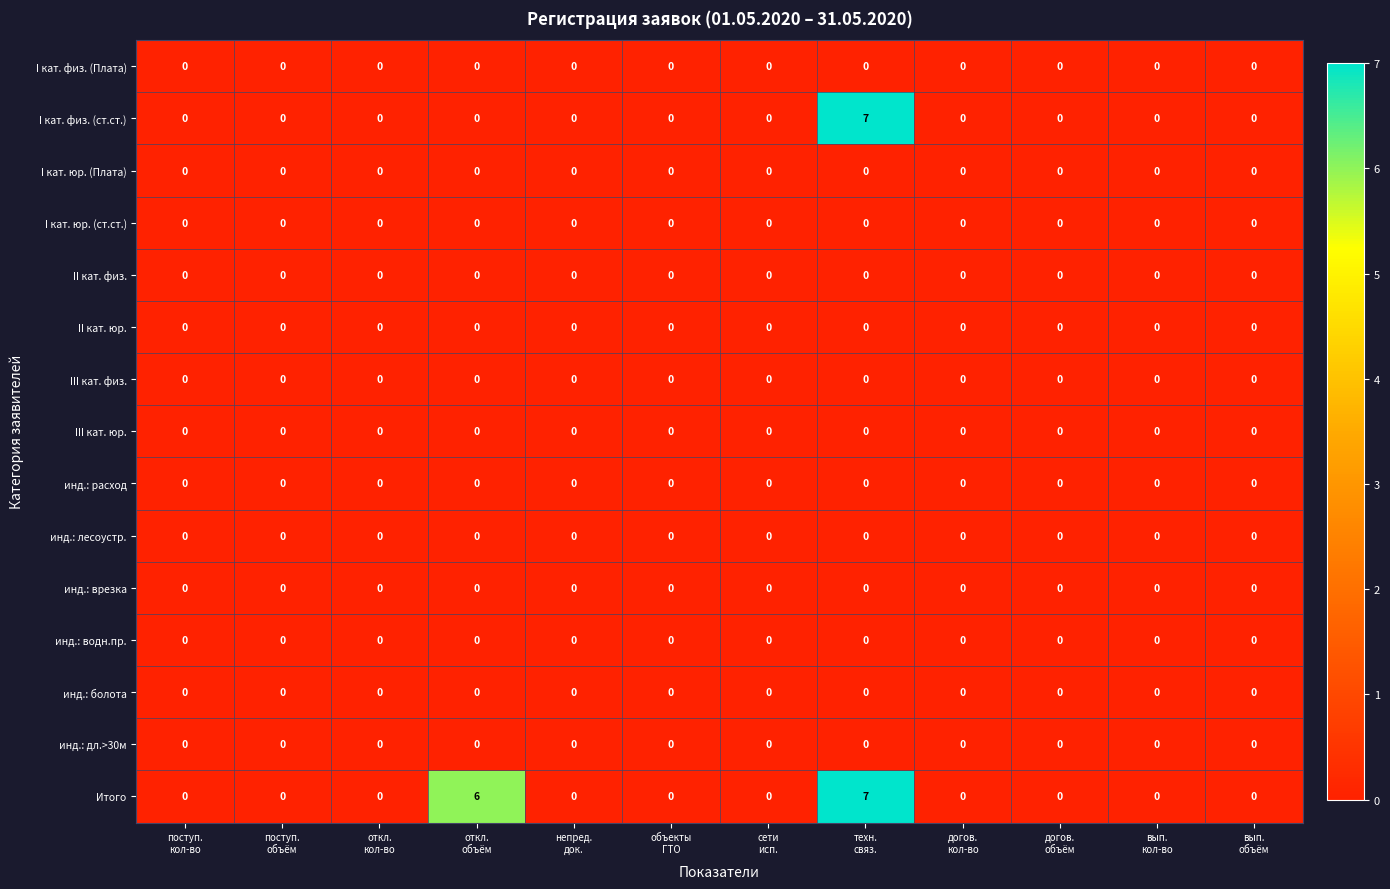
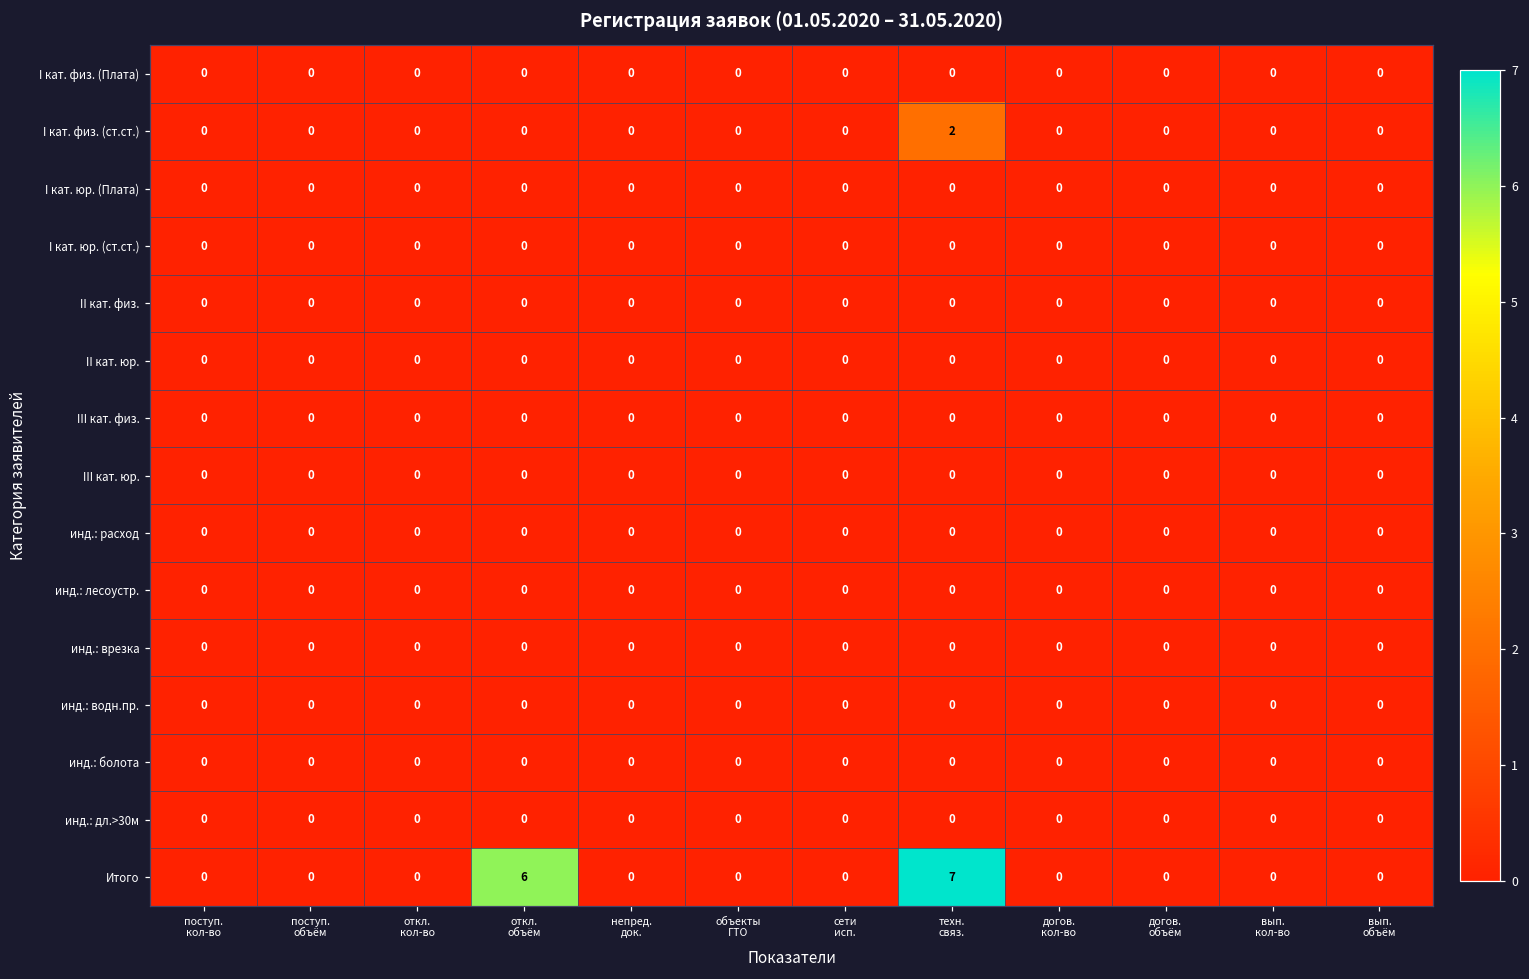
  {
    "I кат. физ. (Плата)": {
      "поступ. кол-во": 0,
      "поступ. объём": 0,
      "откл. кол-во": 0,
      "откл. объём": 0,
      "непред. док.": 0,
      "объекты ГТО": 0,
      "сети исп.": 0,
      "техн. связ.": 0,
      "догов. кол-во": 0,
      "догов. объём": 0,
      "вып. кол-во": 0,
      "вып. объём": 0
    },
    "I кат. физ. (ст.ст.)": {
      "поступ. кол-во": 0,
      "поступ. объём": 0,
      "откл. кол-во": 0,
      "откл. объём": 0,
      "непред. док.": 0,
      "объекты ГТО": 0,
      "сети исп.": 0,
-     "техн. связ.": 7,
+     "техн. связ.": 2,
      "догов. кол-во": 0,
      "догов. объём": 0,
      "вып. кол-во": 0,
      "вып. объём": 0
    },
    "I кат. юр. (Плата)": {
      "поступ. кол-во": 0,
      "поступ. объём": 0,
      "откл. кол-во": 0,
      "откл. объём": 0,
      "непред. док.": 0,
      "объекты ГТО": 0,
      "сети исп.": 0,
      "техн. связ.": 0,
      "догов. кол-во": 0,
      "догов. объём": 0,
      "вып. кол-во": 0,
      "вып. объём": 0
    },
    "I кат. юр. (ст.ст.)": {
      "поступ. кол-во": 0,
      "поступ. объём": 0,
      "откл. кол-во": 0,
      "откл. объём": 0,
      "непред. док.": 0,
      "объекты ГТО": 0,
      "сети исп.": 0,
      "техн. связ.": 0,
      "догов. кол-во": 0,
      "догов. объём": 0,
      "вып. кол-во": 0,
      "вып. объём": 0
    },
    "II кат. физ.": {
      "поступ. кол-во": 0,
      "поступ. объём": 0,
      "откл. кол-во": 0,
      "откл. объём": 0,
      "непред. док.": 0,
      "объекты ГТО": 0,
      "сети исп.": 0,
      "техн. связ.": 0,
      "догов. кол-во": 0,
      "догов. объём": 0,
      "вып. кол-во": 0,
      "вып. объём": 0
    },
    "II кат. юр.": {
      "поступ. кол-во": 0,
      "поступ. объём": 0,
      "откл. кол-во": 0,
      "откл. объём": 0,
      "непред. док.": 0,
      "объекты ГТО": 0,
      "сети исп.": 0,
      "техн. связ.": 0,
      "догов. кол-во": 0,
      "догов. объём": 0,
      "вып. кол-во": 0,
      "вып. объём": 0
    },
    "III кат. физ.": {
      "поступ. кол-во": 0,
      "поступ. объём": 0,
      "откл. кол-во": 0,
      "откл. объём": 0,
      "непред. док.": 0,
      "объекты ГТО": 0,
      "сети исп.": 0,
      "техн. связ.": 0,
      "догов. кол-во": 0,
      "догов. объём": 0,
      "вып. кол-во": 0,
      "вып. объём": 0
    },
    "III кат. юр.": {
      "поступ. кол-во": 0,
      "поступ. объём": 0,
      "откл. кол-во": 0,
      "откл. объём": 0,
      "непред. док.": 0,
      "объекты ГТО": 0,
      "сети исп.": 0,
      "техн. связ.": 0,
      "догов. кол-во": 0,
      "догов. объём": 0,
      "вып. кол-во": 0,
      "вып. объём": 0
    },
    "инд.: расход": {
      "поступ. кол-во": 0,
      "поступ. объём": 0,
      "откл. кол-во": 0,
      "откл. объём": 0,
      "непред. док.": 0,
      "объекты ГТО": 0,
      "сети исп.": 0,
      "техн. связ.": 0,
      "догов. кол-во": 0,
      "догов. объём": 0,
      "вып. кол-во": 0,
      "вып. объём": 0
    },
    "инд.: лесоустр.": {
      "поступ. кол-во": 0,
      "поступ. объём": 0,
      "откл. кол-во": 0,
      "откл. объём": 0,
      "непред. док.": 0,
      "объекты ГТО": 0,
      "сети исп.": 0,
      "техн. связ.": 0,
      "догов. кол-во": 0,
      "догов. объём": 0,
      "вып. кол-во": 0,
      "вып. объём": 0
    },
    "инд.: врезка": {
      "поступ. кол-во": 0,
      "поступ. объём": 0,
      "откл. кол-во": 0,
      "откл. объём": 0,
      "непред. док.": 0,
      "объекты ГТО": 0,
      "сети исп.": 0,
      "техн. связ.": 0,
      "догов. кол-во": 0,
      "догов. объём": 0,
      "вып. кол-во": 0,
      "вып. объём": 0
    },
    "инд.: водн.пр.": {
      "поступ. кол-во": 0,
      "поступ. объём": 0,
      "откл. кол-во": 0,
      "откл. объём": 0,
      "непред. док.": 0,
      "объекты ГТО": 0,
      "сети исп.": 0,
      "техн. связ.": 0,
      "догов. кол-во": 0,
      "догов. объём": 0,
      "вып. кол-во": 0,
      "вып. объём": 0
    },
    "инд.: болота": {
      "поступ. кол-во": 0,
      "поступ. объём": 0,
      "откл. кол-во": 0,
      "откл. объём": 0,
      "непред. док.": 0,
      "объекты ГТО": 0,
      "сети исп.": 0,
      "техн. связ.": 0,
      "догов. кол-во": 0,
      "догов. объём": 0,
      "вып. кол-во": 0,
      "вып. объём": 0
    },
    "инд.: дл.>30м": {
      "поступ. кол-во": 0,
      "поступ. объём": 0,
      "откл. кол-во": 0,
      "откл. объём": 0,
      "непред. док.": 0,
      "объекты ГТО": 0,
      "сети исп.": 0,
      "техн. связ.": 0,
      "догов. кол-во": 0,
      "догов. объём": 0,
      "вып. кол-во": 0,
      "вып. объём": 0
    },
    "Итого": {
      "поступ. кол-во": 0,
      "поступ. объём": 0,
      "откл. кол-во": 0,
      "откл. объём": 6,
      "непред. док.": 0,
      "объекты ГТО": 0,
      "сети исп.": 0,
      "техн. связ.": 7,
      "догов. кол-во": 0,
      "догов. объём": 0,
      "вып. кол-во": 0,
      "вып. объём": 0
    }
  }
